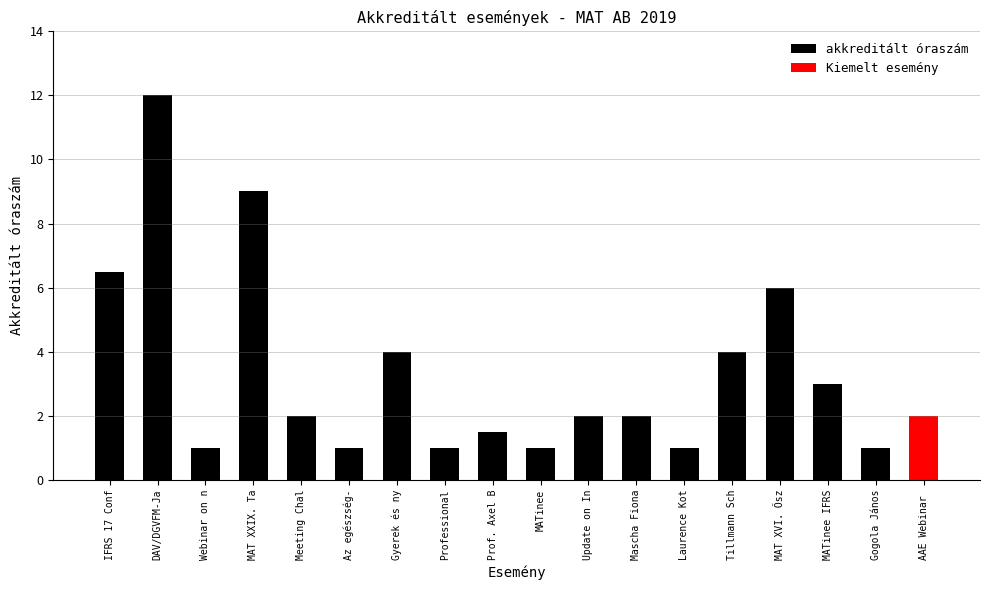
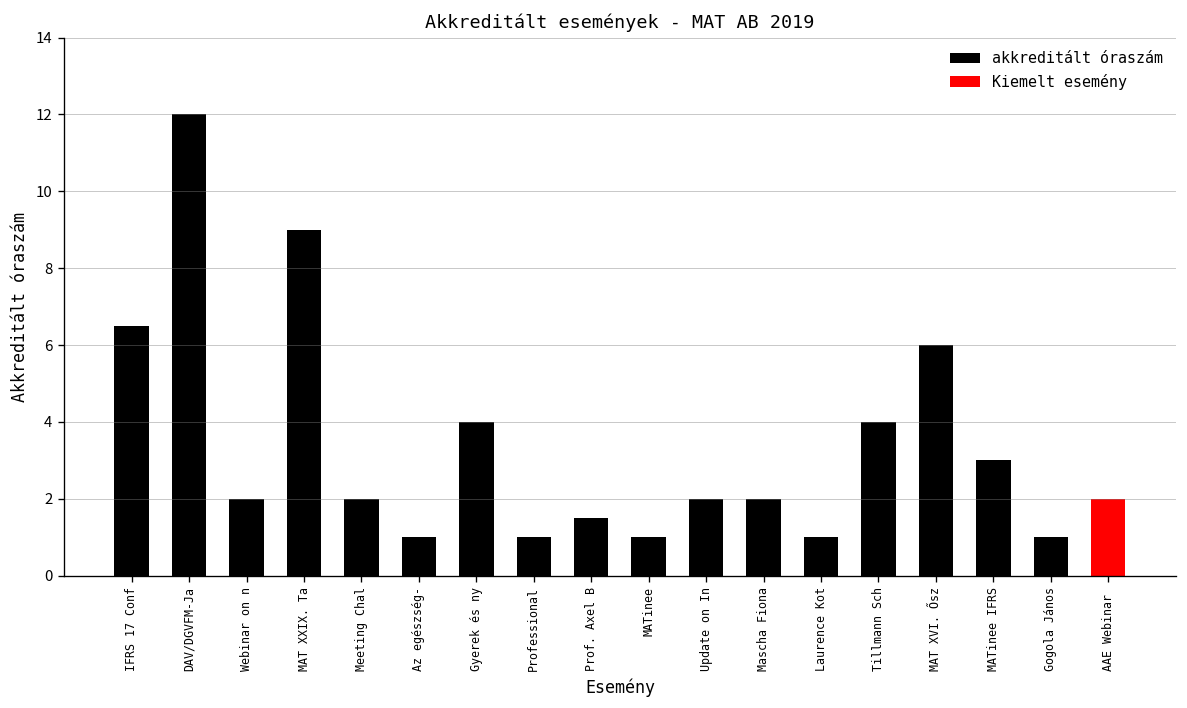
  {
    "akkreditált óraszám": {
      "IFRS 17 Conf": 6.5,
      "DAV/DGVFM-Ja": 12,
-     "Webinar on n": 1,
+     "Webinar on n": 2,
      "MAT XXIX. Ta": 9,
      "Meeting Chal": 2,
      "Az egészség-": 1,
      "Gyerek és ny": 4,
      "Professional": 1,
      "Prof. Axel B": 1.5,
      "MATinee": 1,
      "Update on In": 2,
      "Mascha Fiona": 2,
      "Laurence Kot": 1,
      "Tillmann Sch": 4,
      "MAT XVI. Ősz": 6,
      "MATinee IFRS": 3,
      "Gogola János": 1,
      "AAE Webinar": 2
    },
    "Kiemelt esemény": {
      "AAE Webinar": 2
    }
  }
